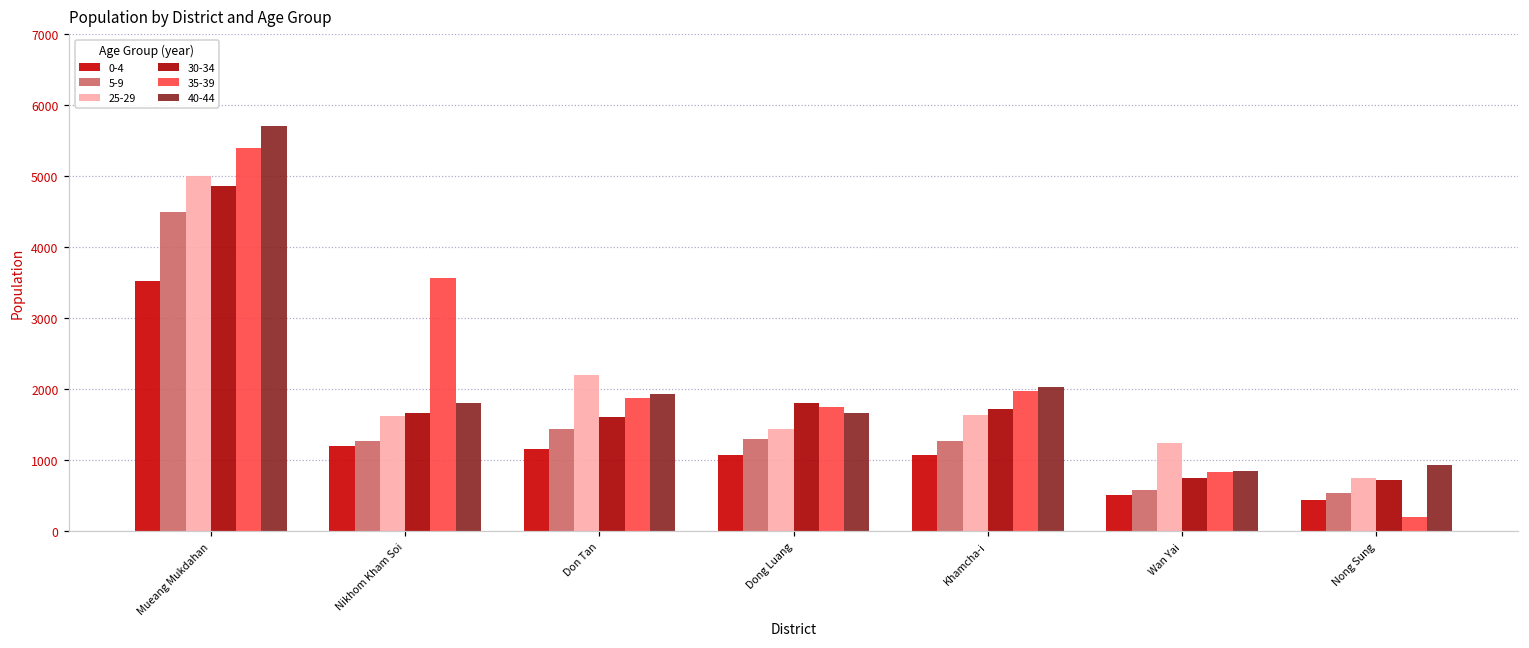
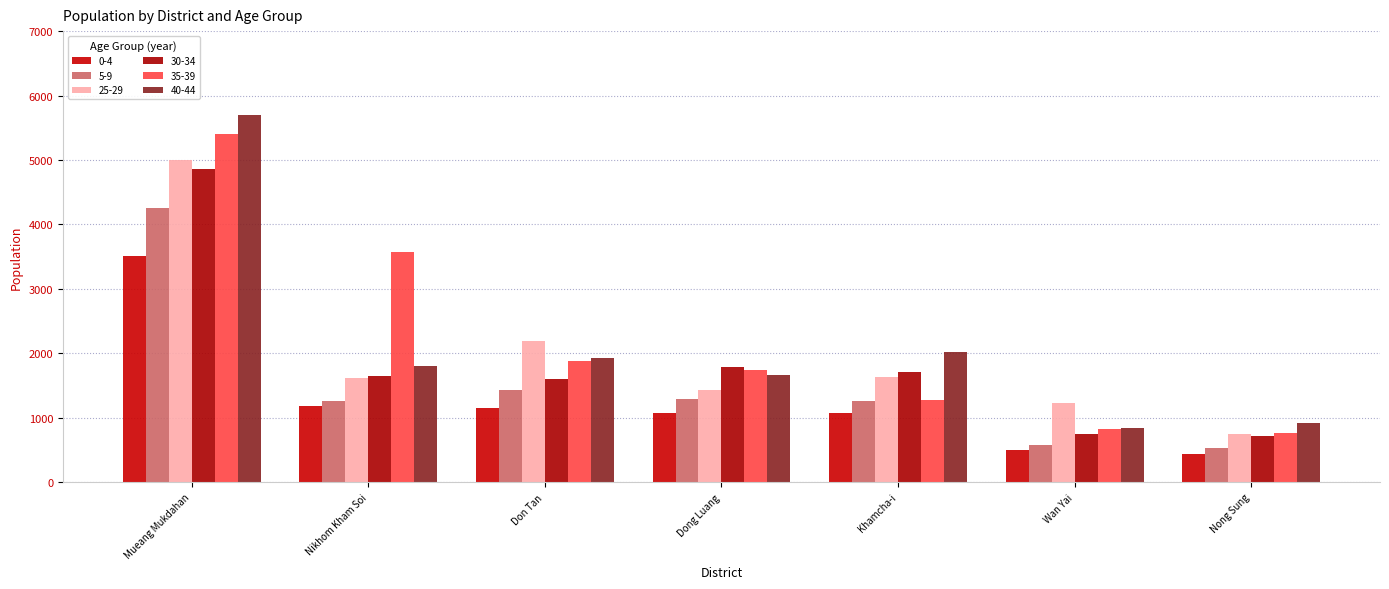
  {
    "5-9": {
-     "Mueang Mukdahan": 4500,
+     "Mueang Mukdahan": 4300,
      "Nikhom Kham Soi": 1300,
      "Don Tan": 1400,
      "Dong Luang": 1300,
      "Khamcha-i": 1300,
      "Wan Yai": 600,
      "Nong Sung": 500
    },
    "25-29": {
      "Mueang Mukdahan": 5000,
      "Nikhom Kham Soi": 1600,
      "Don Tan": 2200,
      "Dong Luang": 1400,
      "Khamcha-i": 1600,
      "Wan Yai": 1200,
      "Nong Sung": 700
    },
    "35-39": {
      "Mueang Mukdahan": 5400,
      "Nikhom Kham Soi": 3600,
      "Don Tan": 1900,
      "Dong Luang": 1700,
-     "Khamcha-i": 2000,
+     "Khamcha-i": 1300,
      "Wan Yai": 800,
-     "Nong Sung": 200
+     "Nong Sung": 800
    }
  }
